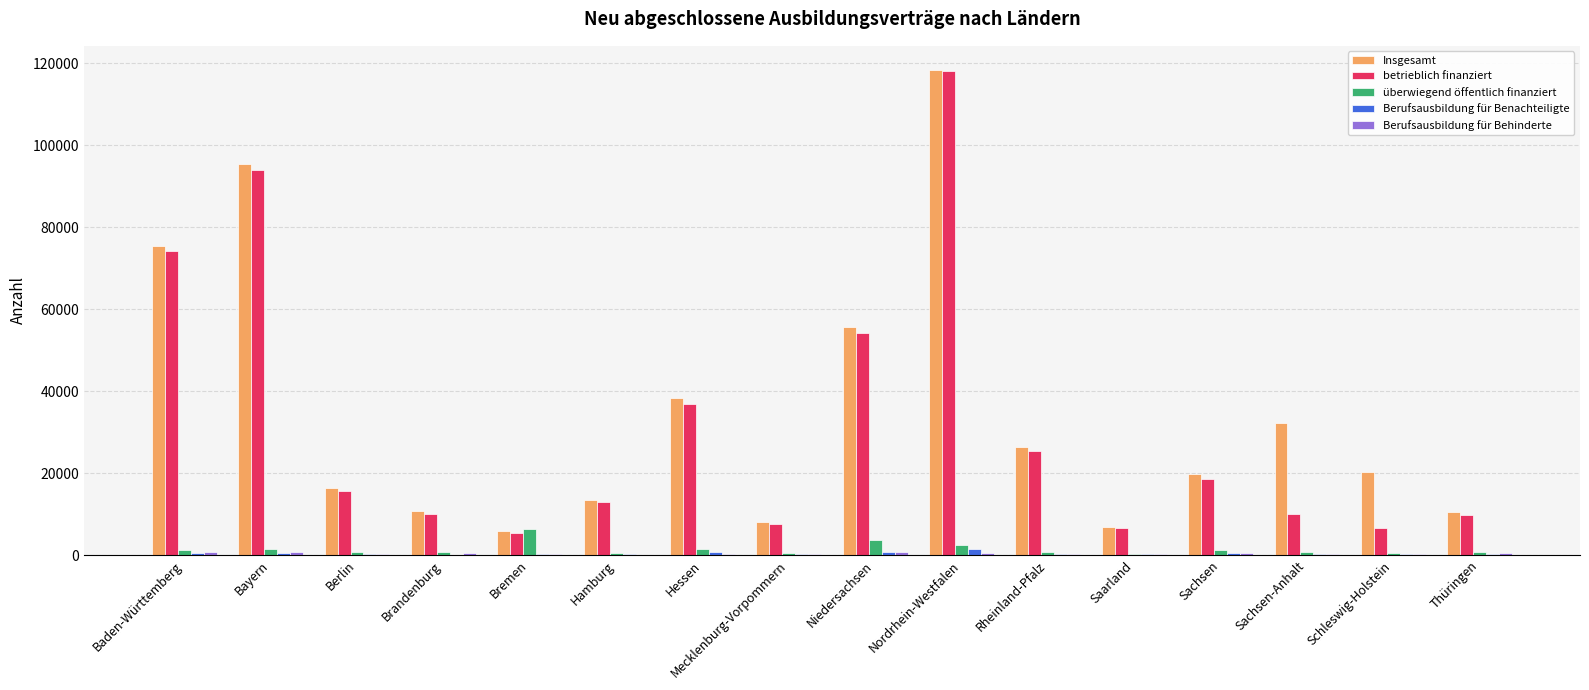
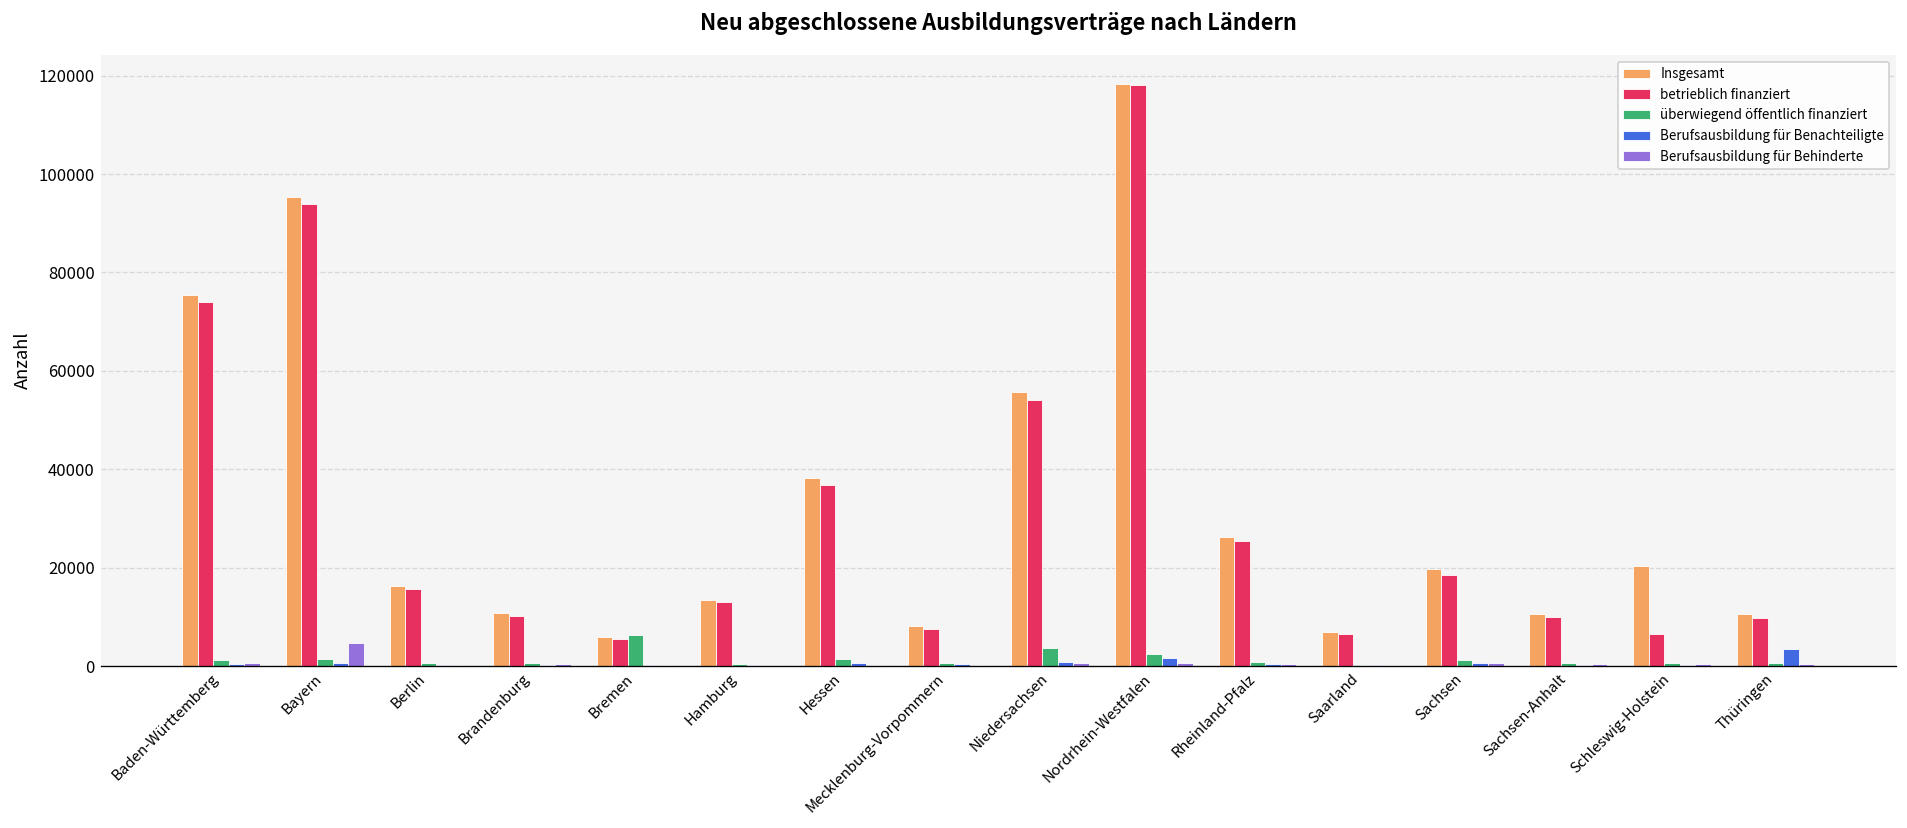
  {
    "Insgesamt": {
      "Baden-Württemberg": 75000,
      "Bayern": 95000,
      "Berlin": 16000,
      "Brandenburg": 11000,
      "Bremen": 6000,
      "Hamburg": 13000,
      "Hessen": 38000,
      "Mecklenburg-Vorpommern": 8000,
      "Niedersachsen": 56000,
      "Nordrhein-Westfalen": 118000,
      "Rheinland-Pfalz": 26000,
      "Saarland": 7000,
      "Sachsen": 20000,
-     "Sachsen-Anhalt": 32000,
+     "Sachsen-Anhalt": 11000,
      "Schleswig-Holstein": 20000,
      "Thüringen": 10000
    },
    "betrieblich finanziert": {
      "Baden-Württemberg": 74000,
      "Bayern": 94000,
      "Berlin": 16000,
      "Brandenburg": 10000,
      "Bremen": 5000,
      "Hamburg": 13000,
      "Hessen": 37000,
      "Mecklenburg-Vorpommern": 8000,
      "Niedersachsen": 54000,
      "Nordrhein-Westfalen": 118000,
      "Rheinland-Pfalz": 25000,
      "Saarland": 7000,
      "Sachsen": 19000,
      "Sachsen-Anhalt": 10000,
      "Schleswig-Holstein": 6000,
      "Thüringen": 10000
    },
    "überwiegend öffentlich finanziert": {
      "Baden-Württemberg": 1000,
      "Bayern": 1000,
      "Berlin": 1000,
      "Brandenburg": 1000,
      "Bremen": 6000,
      "Hessen": 1000,
      "Niedersachsen": 4000,
      "Nordrhein-Westfalen": 2000,
      "Rheinland-Pfalz": 1000,
      "Sachsen": 1000,
      "Sachsen-Anhalt": 1000,
      "Thüringen": 1000
    },
    "Berufsausbildung für Benachteiligte": {
      "Hessen": 1000,
      "Niedersachsen": 1000,
      "Nordrhein-Westfalen": 2000,
-     "Thüringen": 0
+     "Thüringen": 3000
    },
    "Berufsausbildung für Behinderte": {
      "Baden-Württemberg": 1000,
-     "Bayern": 1000,
+     "Bayern": 5000,
      "Niedersachsen": 1000
    }
  }
